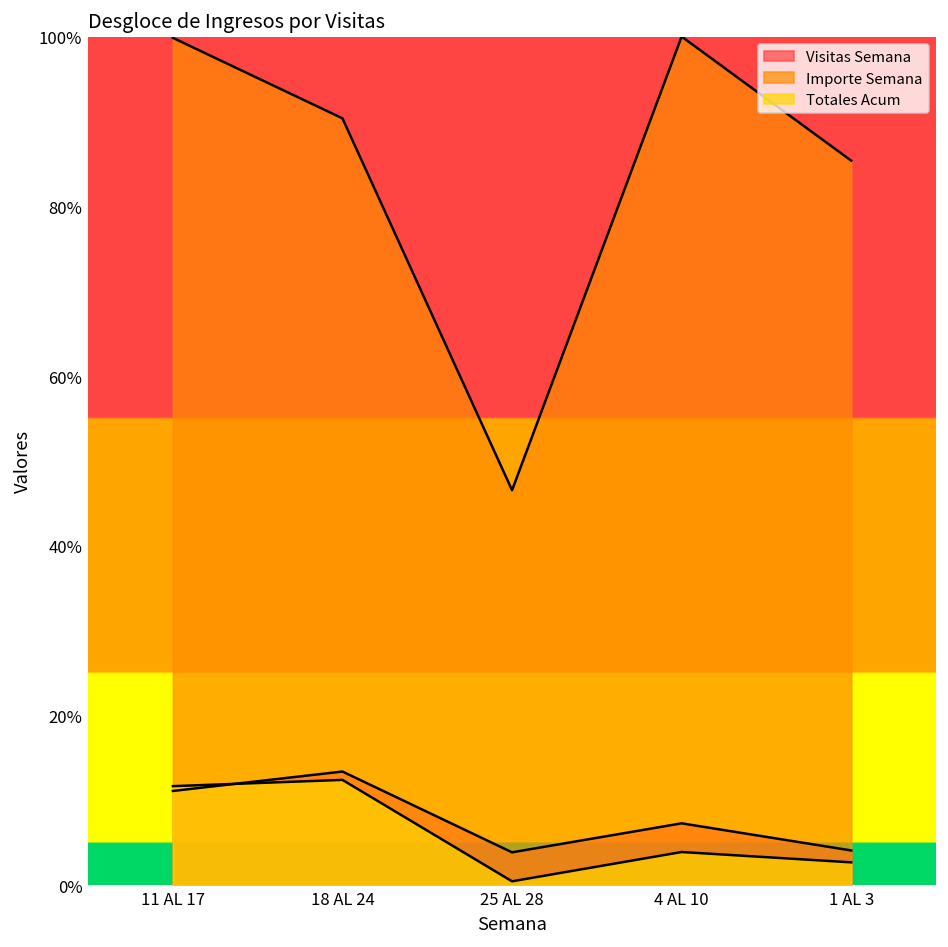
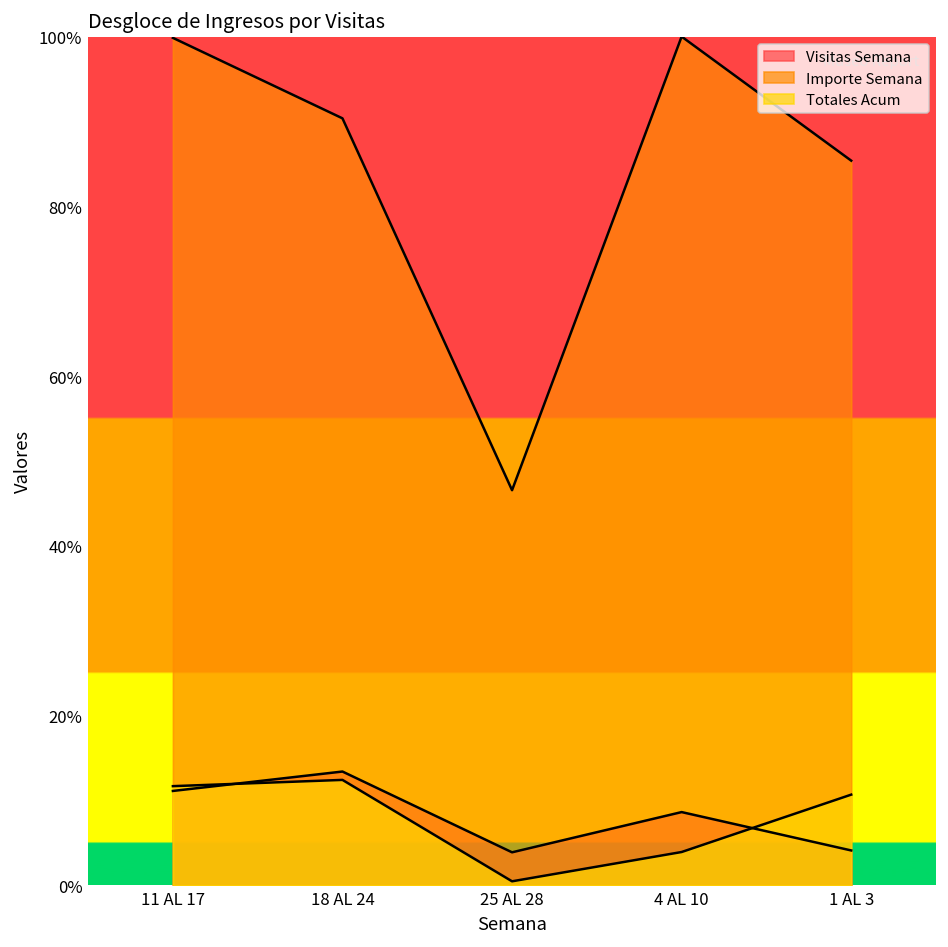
  {
    "Visitas Semana": {
      "11 AL 17": "11%",
      "18 AL 24": "13%",
      "25 AL 28": "4%",
-     "4 AL 10": "7%",
+     "4 AL 10": "9%",
      "1 AL 3": "4%"
    },
    "Importe Semana": {
      "11 AL 17": "100%",
      "18 AL 24": "90%",
      "25 AL 28": "47%",
      "4 AL 10": "100%",
      "1 AL 3": "85%"
    },
    "Totales Acum": {
      "11 AL 17": "12%",
      "18 AL 24": "12%",
      "25 AL 28": "0%",
      "4 AL 10": "4%",
-     "1 AL 3": "3%"
+     "1 AL 3": "11%"
    }
  }
